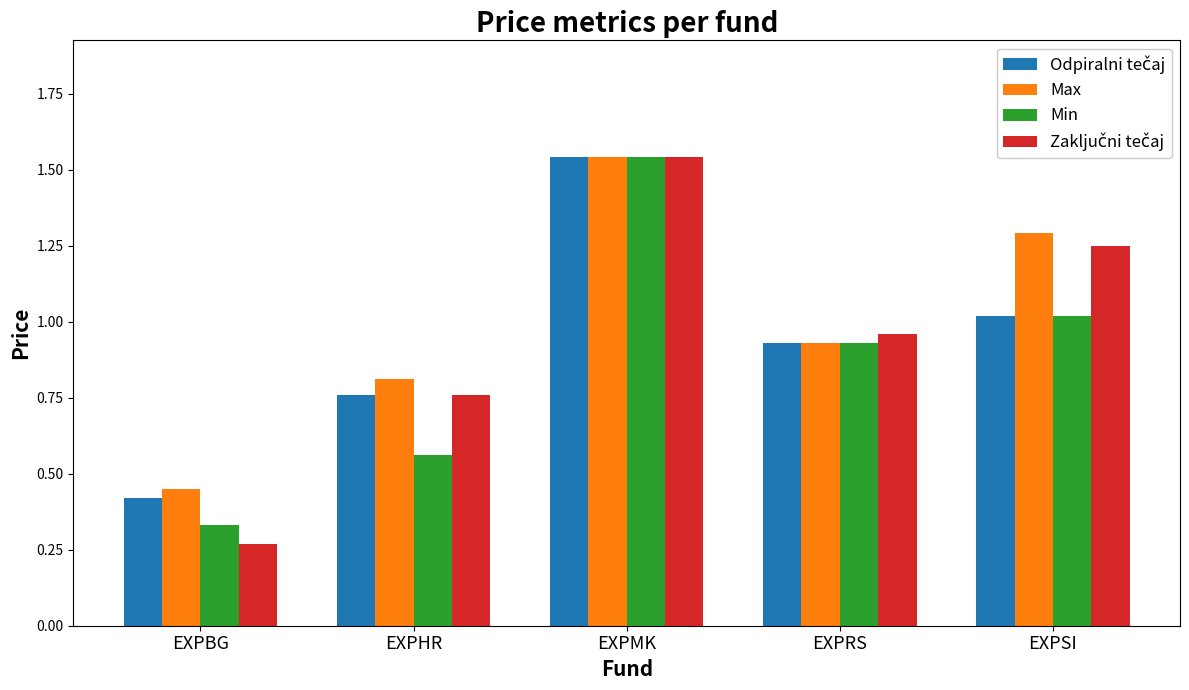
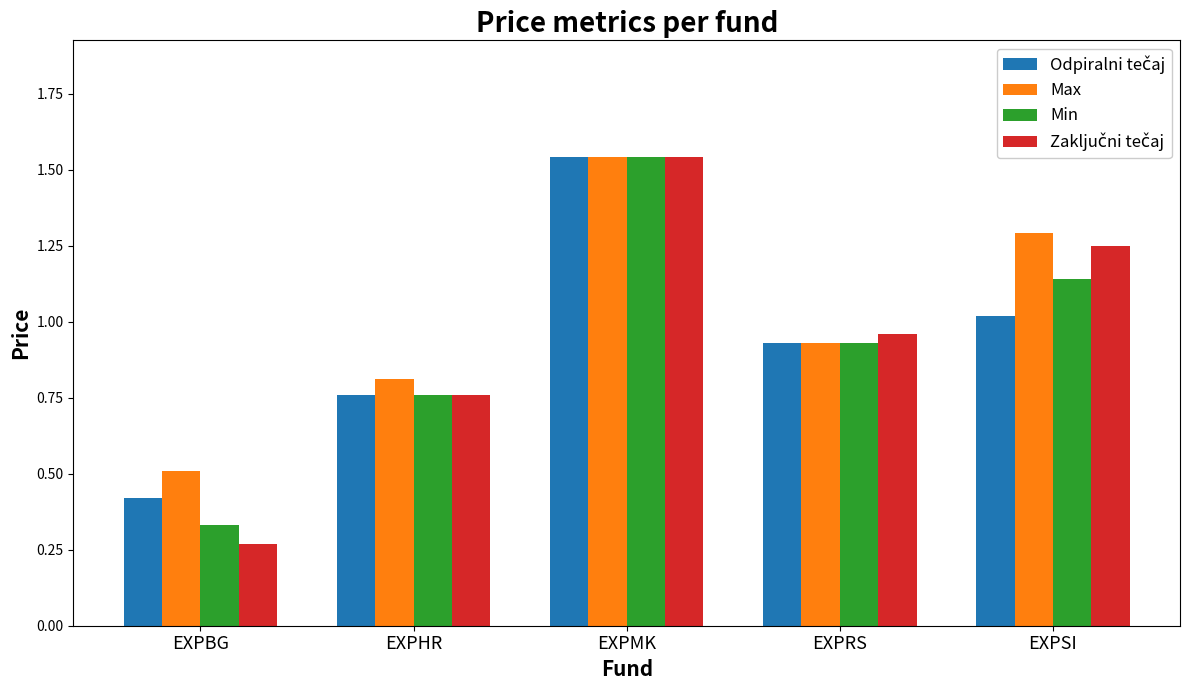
  {
    "Odpiralni tečaj": {
      "EXPBG": 0.42,
      "EXPHR": 0.76,
      "EXPMK": 1.54,
      "EXPRS": 0.93,
      "EXPSI": 1.02
    },
    "Max": {
-     "EXPBG": 0.45,
+     "EXPBG": 0.51,
      "EXPHR": 0.81,
      "EXPMK": 1.54,
      "EXPRS": 0.93,
      "EXPSI": 1.29
    },
    "Min": {
      "EXPBG": 0.33,
-     "EXPHR": 0.56,
+     "EXPHR": 0.76,
      "EXPMK": 1.54,
      "EXPRS": 0.93,
-     "EXPSI": 1.02
+     "EXPSI": 1.14
    },
    "Zaključni tečaj": {
      "EXPBG": 0.27,
      "EXPHR": 0.76,
      "EXPMK": 1.54,
      "EXPRS": 0.96,
      "EXPSI": 1.25
    }
  }
